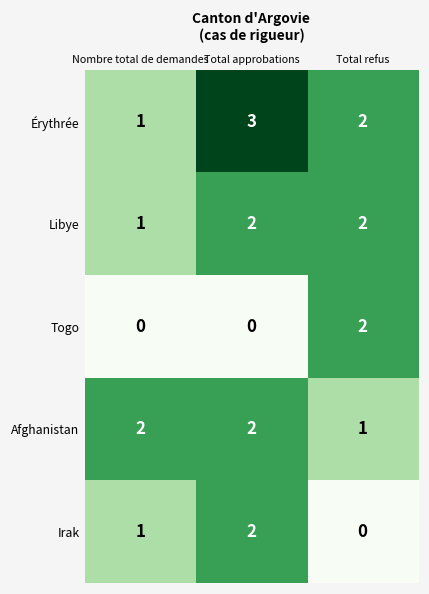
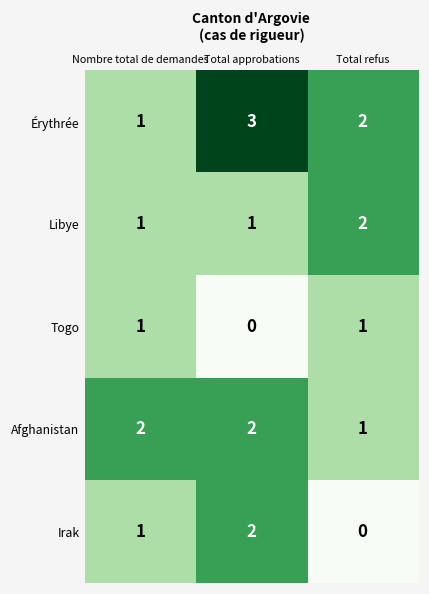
  {
    "Érythrée": {
      "Nombre total de demandes": 1,
      "Total approbations": 3,
      "Total refus": 2
    },
    "Libye": {
      "Nombre total de demandes": 1,
-     "Total approbations": 2,
+     "Total approbations": 1,
      "Total refus": 2
    },
    "Togo": {
-     "Nombre total de demandes": 0,
+     "Nombre total de demandes": 1,
      "Total approbations": 0,
-     "Total refus": 2
+     "Total refus": 1
    },
    "Afghanistan": {
      "Nombre total de demandes": 2,
      "Total approbations": 2,
      "Total refus": 1
    },
    "Irak": {
      "Nombre total de demandes": 1,
      "Total approbations": 2,
      "Total refus": 0
    }
  }
